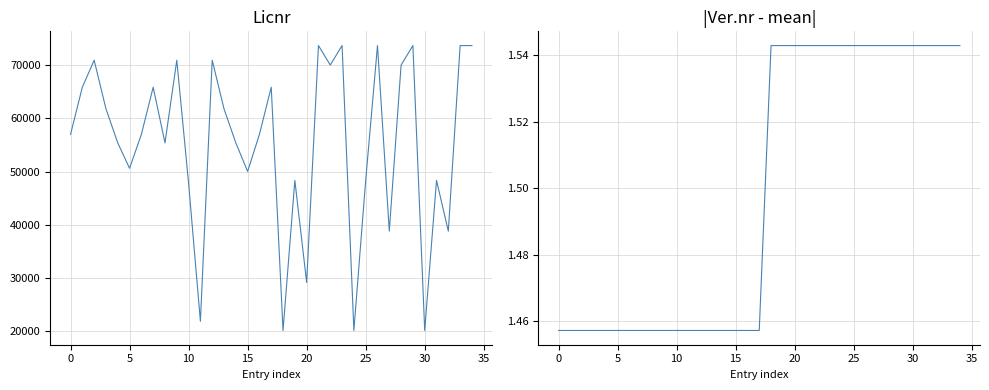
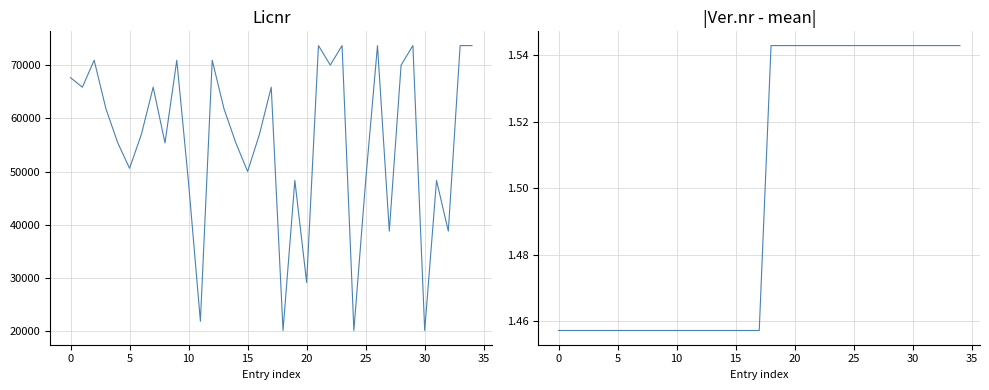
  {
    "Licnr": {
-     "0": 57000,
+     "0": 68000,
      "5": 51000,
      "10": 48000,
      "15": 50000,
      "20": 29000,
      "25": 48000,
      "30": 20000
    },
    "|Ver.nr - mean|": {
      "0": 1.457,
      "5": 1.457,
      "10": 1.457,
      "15": 1.457,
      "20": 1.543,
      "25": 1.543,
      "30": 1.543
    }
  }
